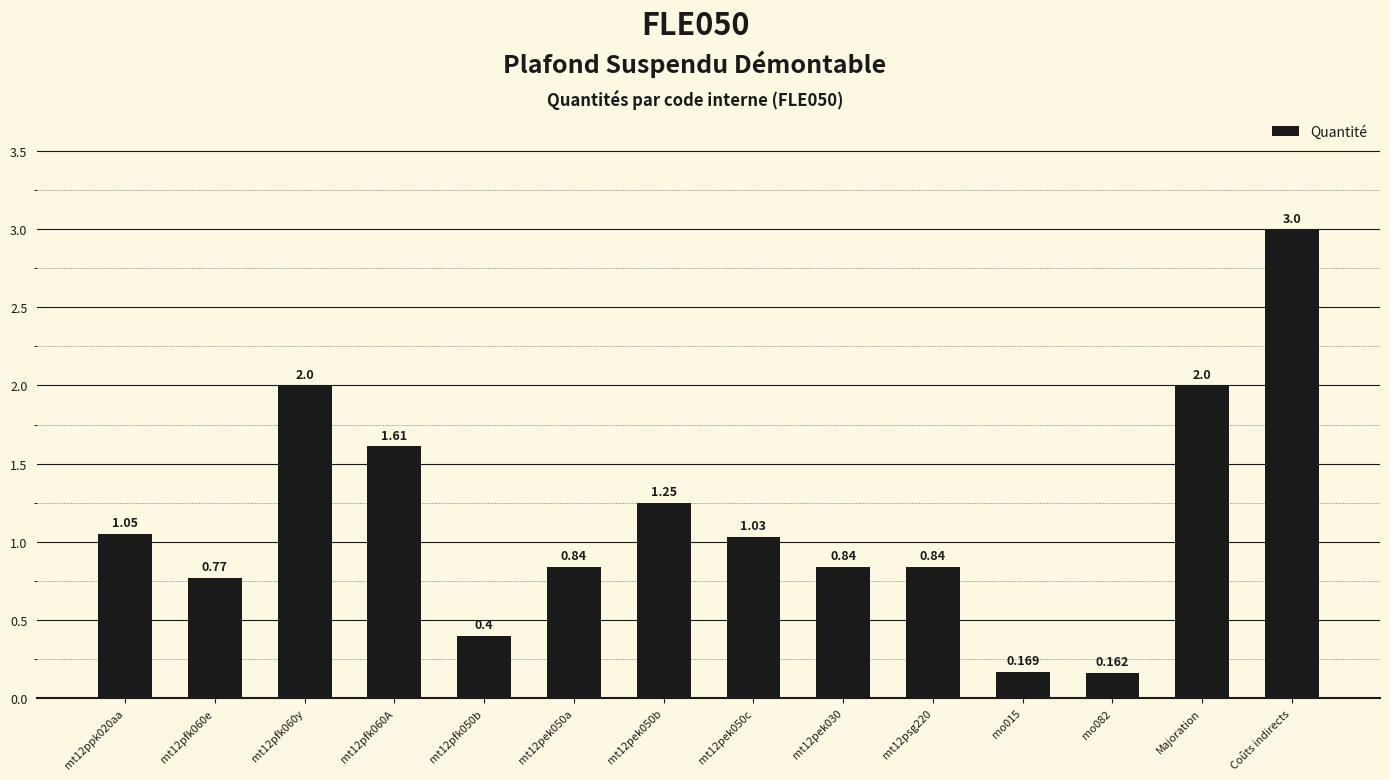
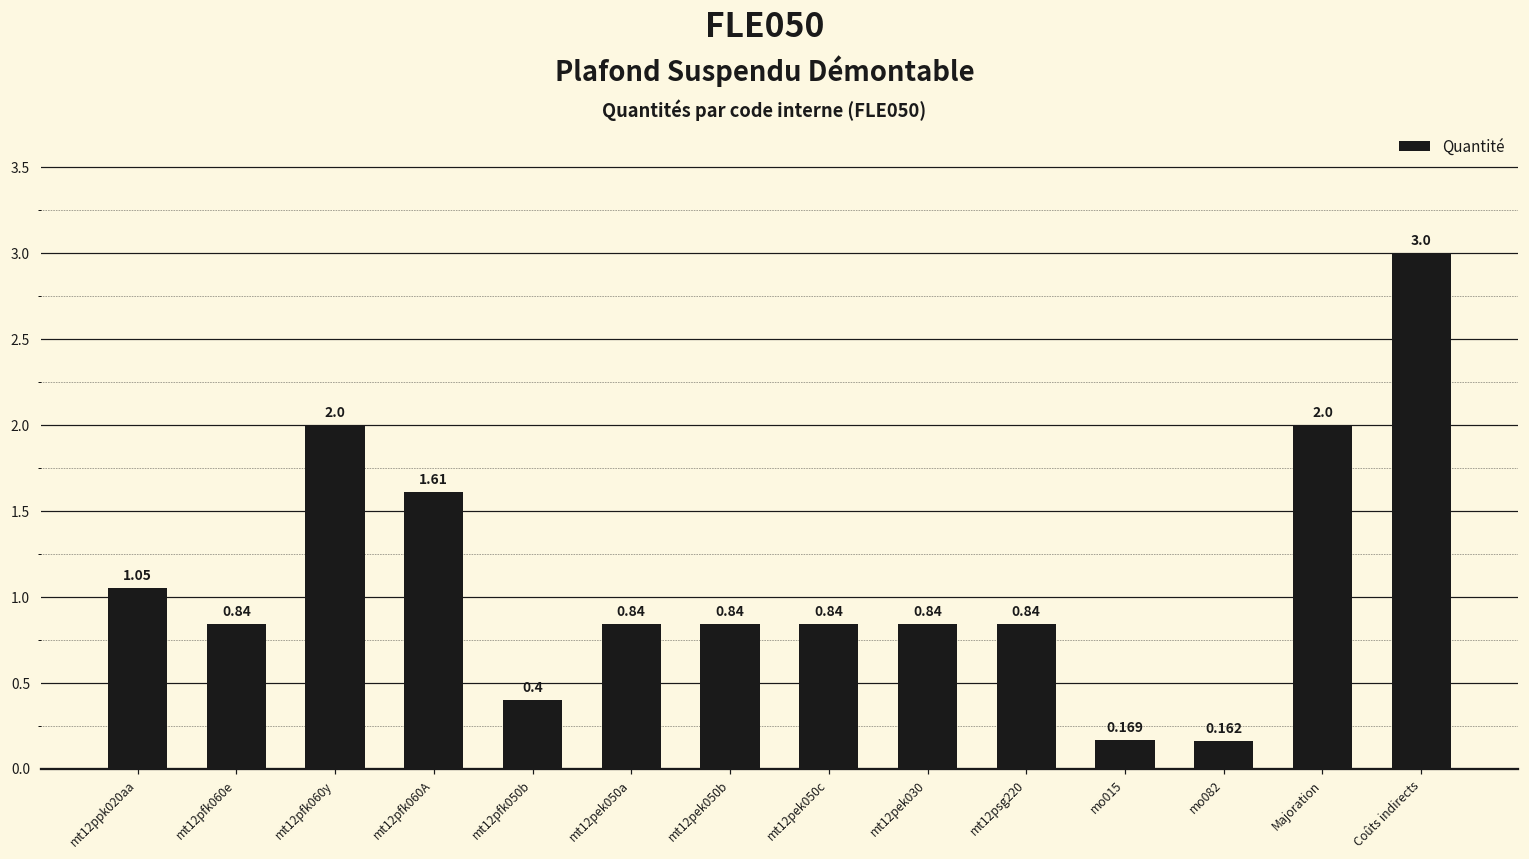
  {
    "mt12ppk020aa": 1.05,
-   "mt12pfk060e": 0.77,
+   "mt12pfk060e": 0.84,
    "mt12pfk060y": 2.0,
    "mt12pfk060A": 1.61,
    "mt12pfk050b": 0.4,
    "mt12pek050a": 0.84,
-   "mt12pek050b": 1.25,
-   "mt12pek050c": 1.03,
+   "mt12pek050b": 0.84,
+   "mt12pek050c": 0.84,
    "mt12pek030": 0.84,
    "mt12psg220": 0.84,
    "mo015": 0.169,
    "mo082": 0.162,
    "Majoration": 2.0,
    "Coûts indirects": 3.0
  }
